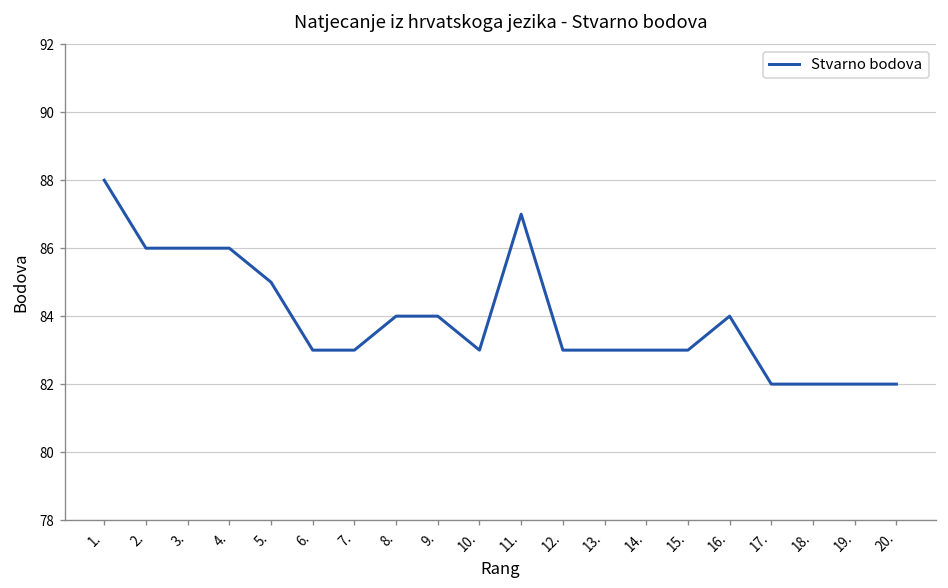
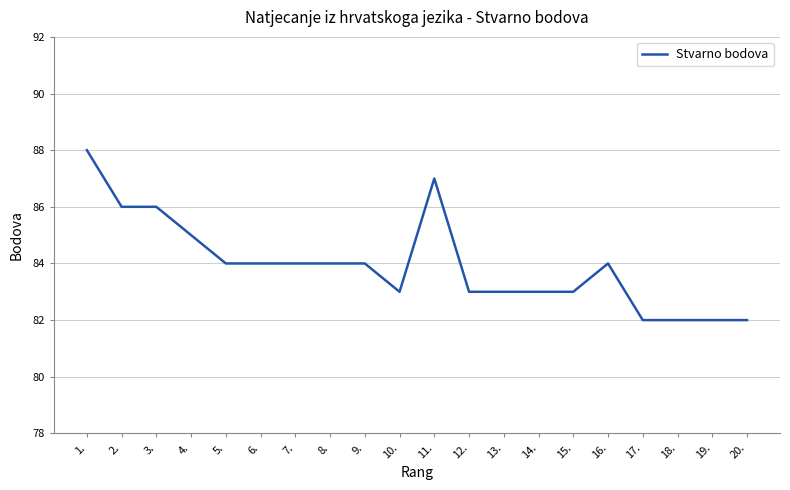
  {
    "1.": 88,
    "2.": 86,
    "3.": 86,
-   "4.": 86,
-   "5.": 85,
-   "6.": 83,
-   "7.": 83,
+   "4.": 85,
+   "5.": 84,
+   "6.": 84,
+   "7.": 84,
    "8.": 84,
    "9.": 84,
    "10.": 83,
    "11.": 87,
    "12.": 83,
    "13.": 83,
    "14.": 83,
    "15.": 83,
    "16.": 84,
    "17.": 82,
    "18.": 82,
    "19.": 82,
    "20.": 82
  }
